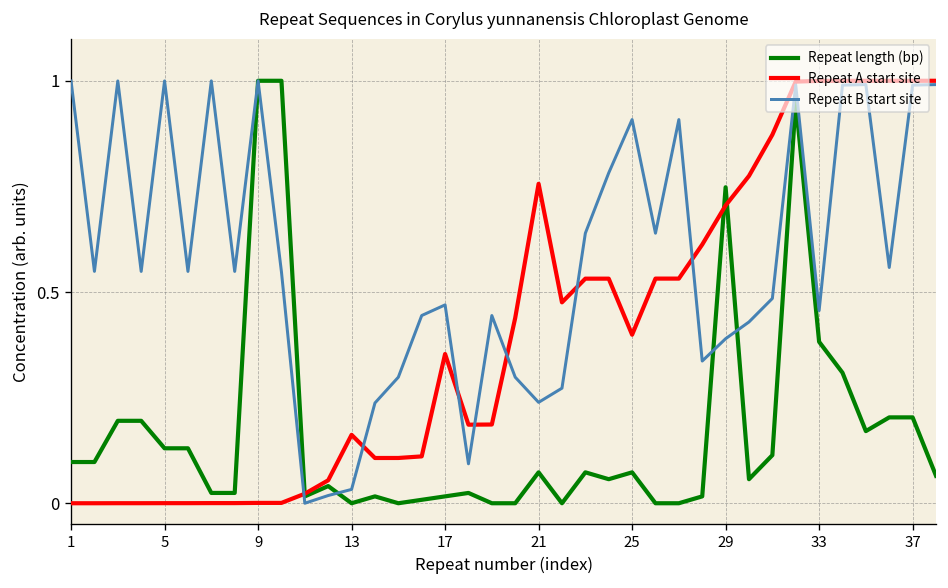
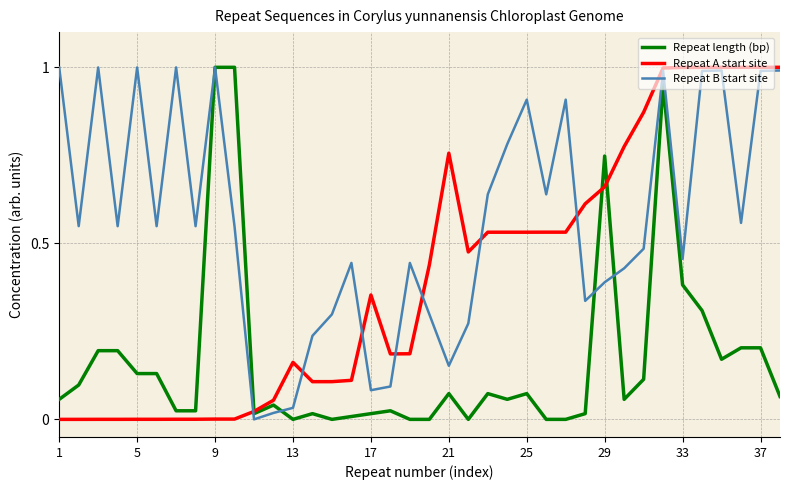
  {
    "Repeat length (bp)": {
-     "1": 0.10,
+     "1": 0.06,
      "5": 0.13,
      "13": 0.00,
      "17": 0.02,
      "21": 0.07,
      "25": 0.07,
      "29": 0.75,
      "33": 0.38,
      "37": 0.20
    },
    "Repeat A start site": {
      "1": 0.00,
      "5": 0.00,
      "9": 0.00,
      "13": 0.16,
      "17": 0.35,
      "21": 0.76,
-     "25": 0.40,
-     "29": 0.70
+     "25": 0.53,
+     "29": 0.66
    },
    "Repeat B start site": {
      "1": 1.00,
      "5": 1.00,
      "13": 0.03,
-     "17": 0.47,
-     "21": 0.24,
+     "17": 0.08,
+     "21": 0.15,
      "25": 0.91,
      "29": 0.39,
      "33": 0.46
    }
  }
